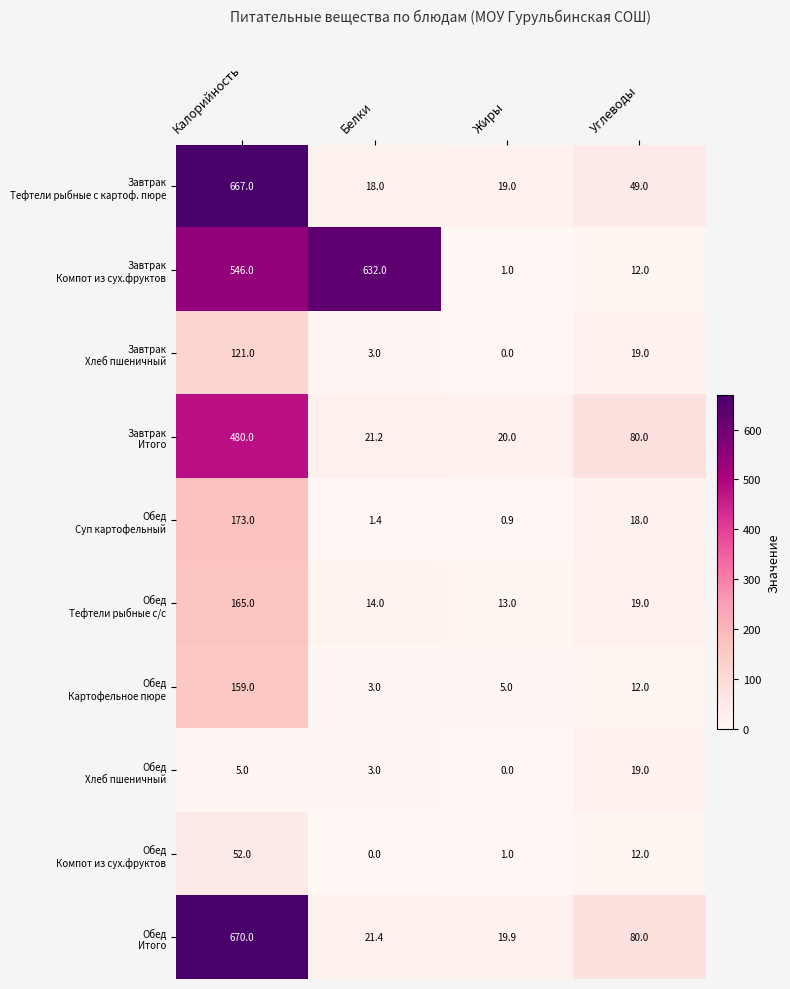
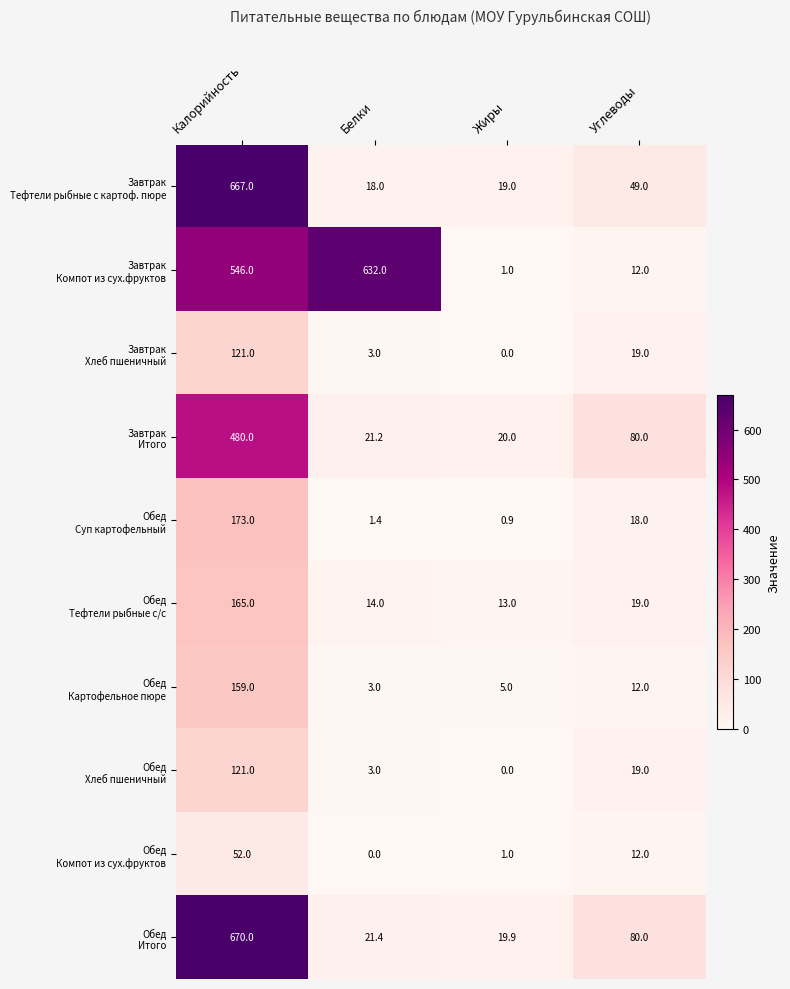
  {
    "Завтрак Тефтели рыбные с картоф. пюре": {
      "Калорийность": 667.0,
      "Белки": 18.0,
      "Жиры": 19.0,
      "Углеводы": 49.0
    },
    "Завтрак Компот из сух.фруктов": {
      "Калорийность": 546.0,
      "Белки": 632.0,
      "Жиры": 1.0,
      "Углеводы": 12.0
    },
    "Завтрак Хлеб пшеничный": {
      "Калорийность": 121.0,
      "Белки": 3.0,
      "Жиры": 0.0,
      "Углеводы": 19.0
    },
    "Завтрак Итого": {
      "Калорийность": 480.0,
      "Белки": 21.2,
      "Жиры": 20.0,
      "Углеводы": 80.0
    },
    "Обед Суп картофельный": {
      "Калорийность": 173.0,
      "Белки": 1.4,
      "Жиры": 0.9,
      "Углеводы": 18.0
    },
    "Обед Тефтели рыбные с/с": {
      "Калорийность": 165.0,
      "Белки": 14.0,
      "Жиры": 13.0,
      "Углеводы": 19.0
    },
    "Обед Картофельное пюре": {
      "Калорийность": 159.0,
      "Белки": 3.0,
      "Жиры": 5.0,
      "Углеводы": 12.0
    },
    "Обед Хлеб пшеничный": {
-     "Калорийность": 5.0,
+     "Калорийность": 121.0,
      "Белки": 3.0,
      "Жиры": 0.0,
      "Углеводы": 19.0
    },
    "Обед Компот из сух.фруктов": {
      "Калорийность": 52.0,
      "Белки": 0.0,
      "Жиры": 1.0,
      "Углеводы": 12.0
    },
    "Обед Итого": {
      "Калорийность": 670.0,
      "Белки": 21.4,
      "Жиры": 19.9,
      "Углеводы": 80.0
    }
  }
